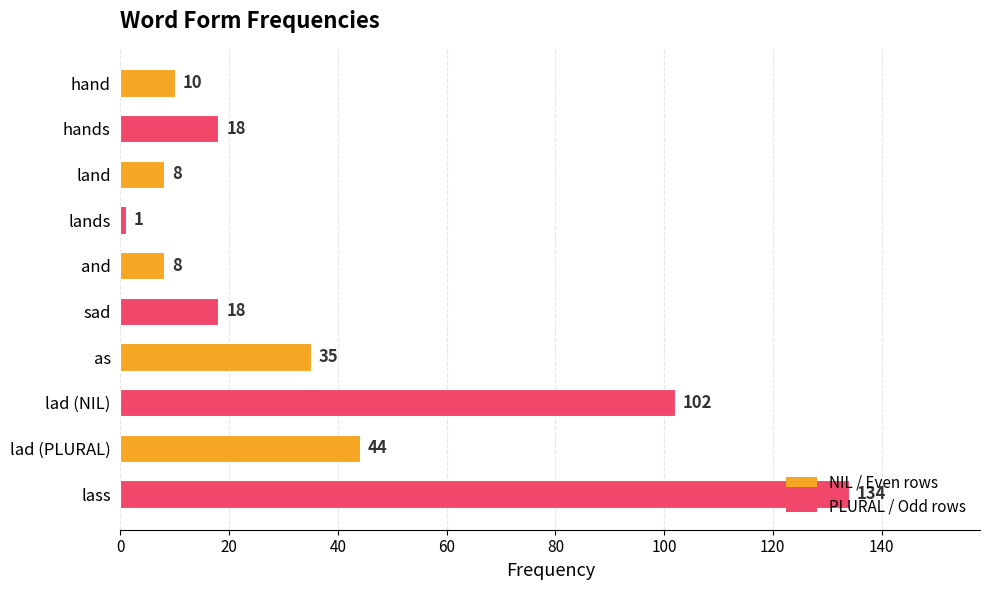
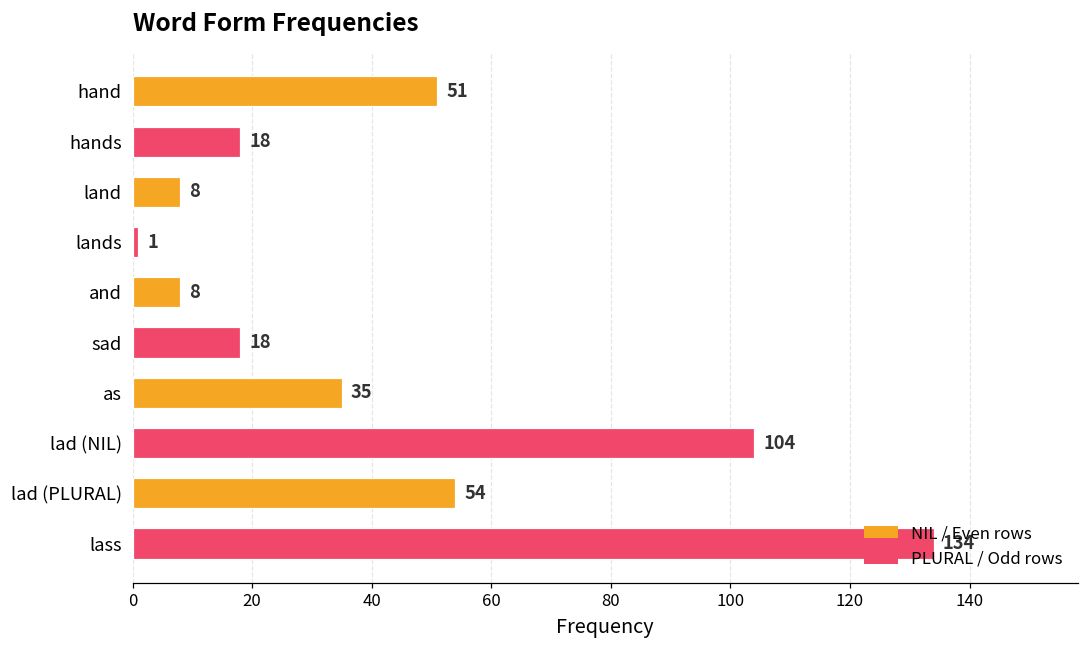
  {
-   "hand": 10,
+   "hand": 51,
    "hands": 18,
    "land": 8,
    "lands": 1,
    "and": 8,
    "sad": 18,
    "as": 35,
-   "lad (NIL)": 102,
-   "lad (PLURAL)": 44,
+   "lad (NIL)": 104,
+   "lad (PLURAL)": 54,
    "lass": 134
  }
